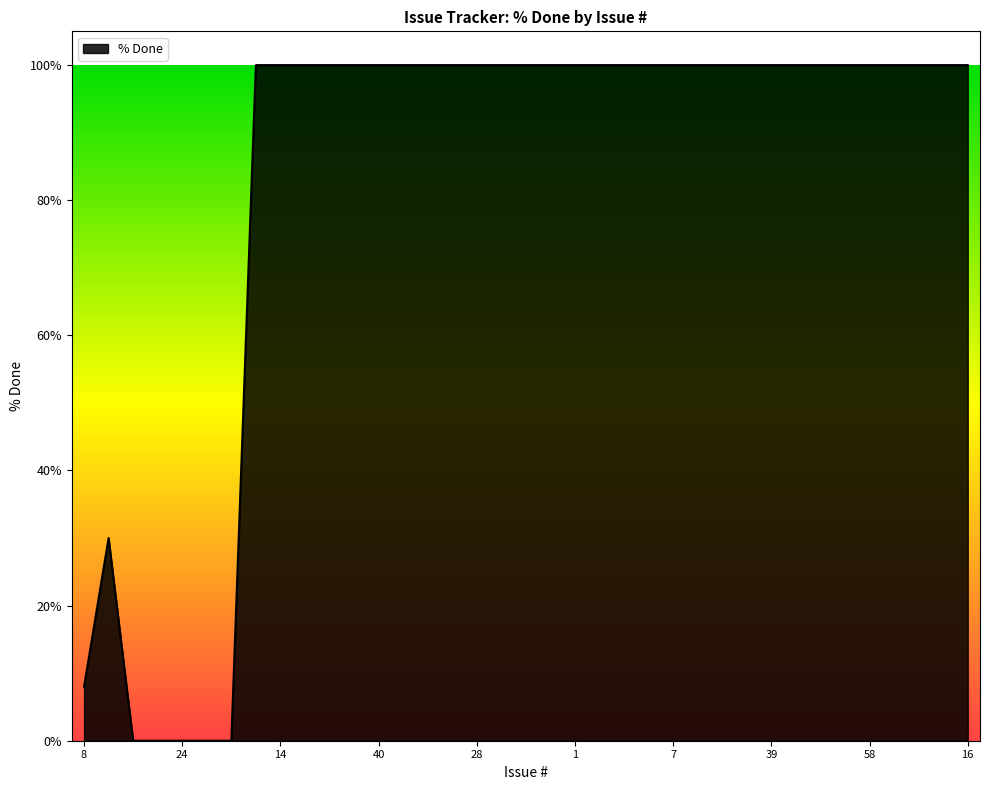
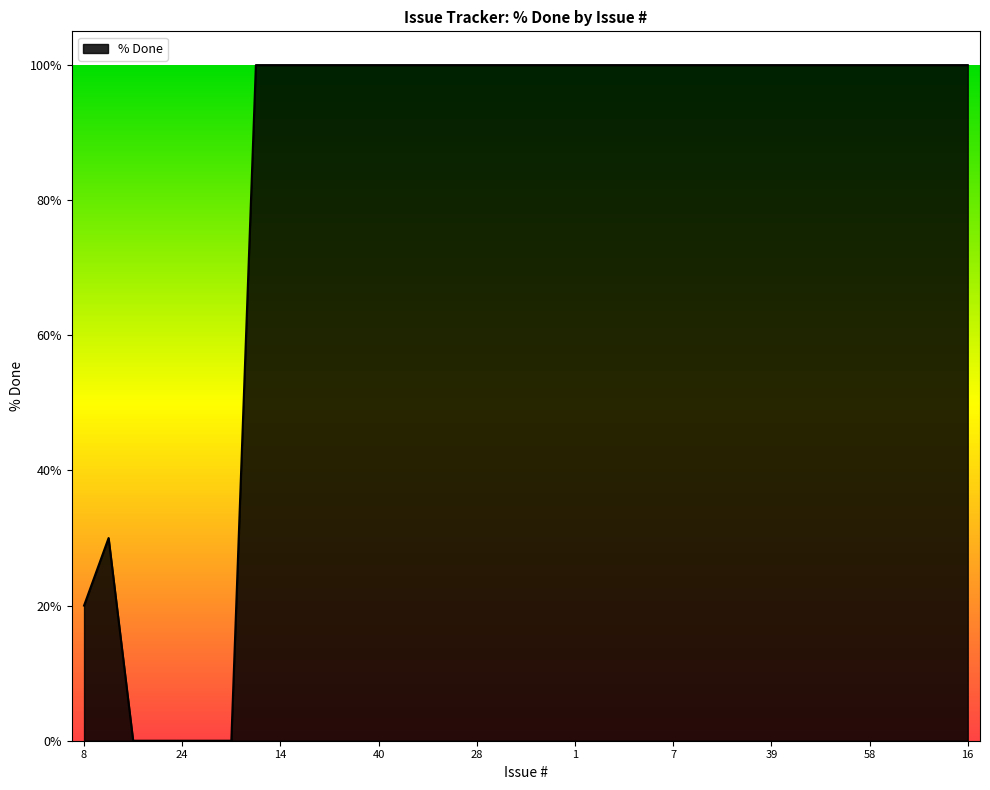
  {
-   "8": "8%",
+   "8": "20%",
    "24": "0%",
    "40": "100%",
    "28": "100%",
    "39": "100%",
    "58": "100%",
    "16": "100%"
  }
